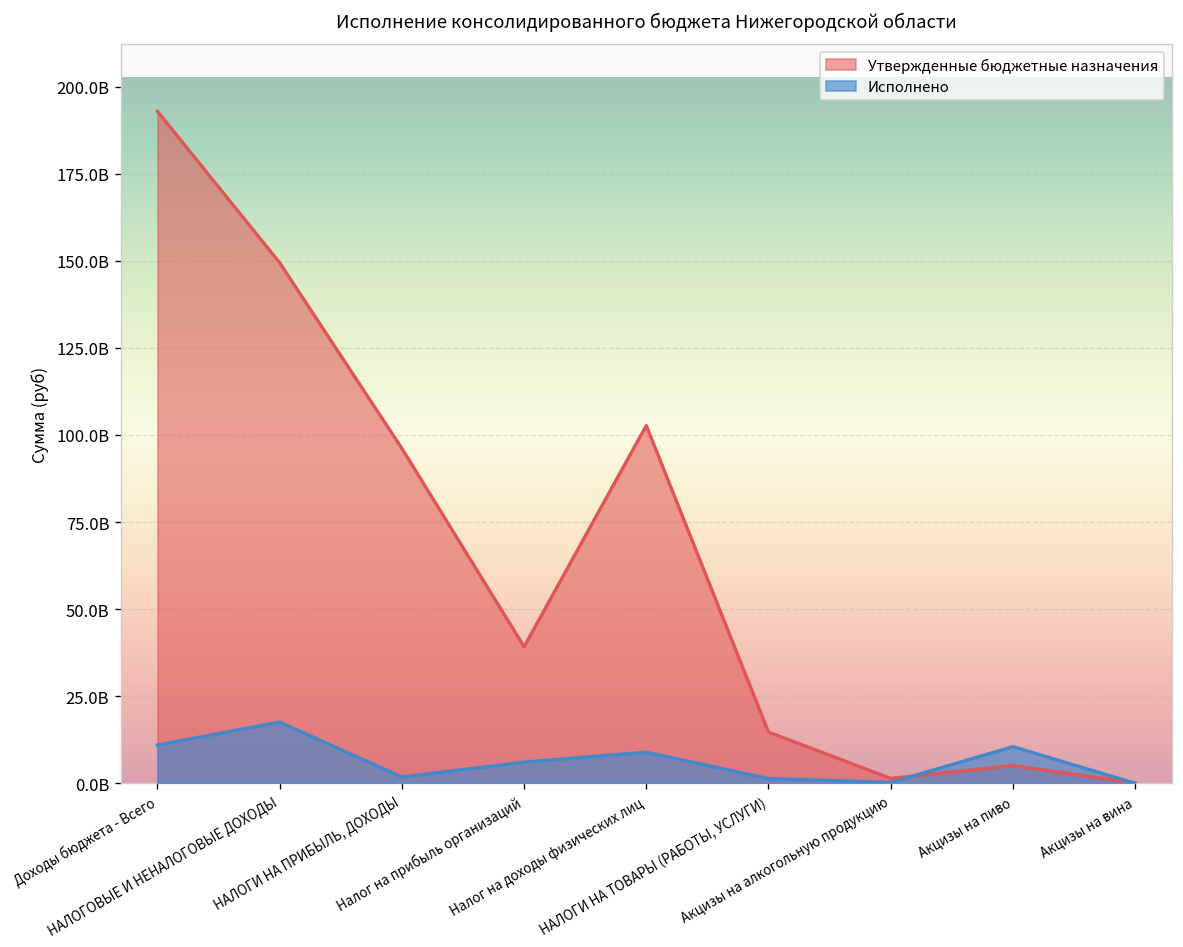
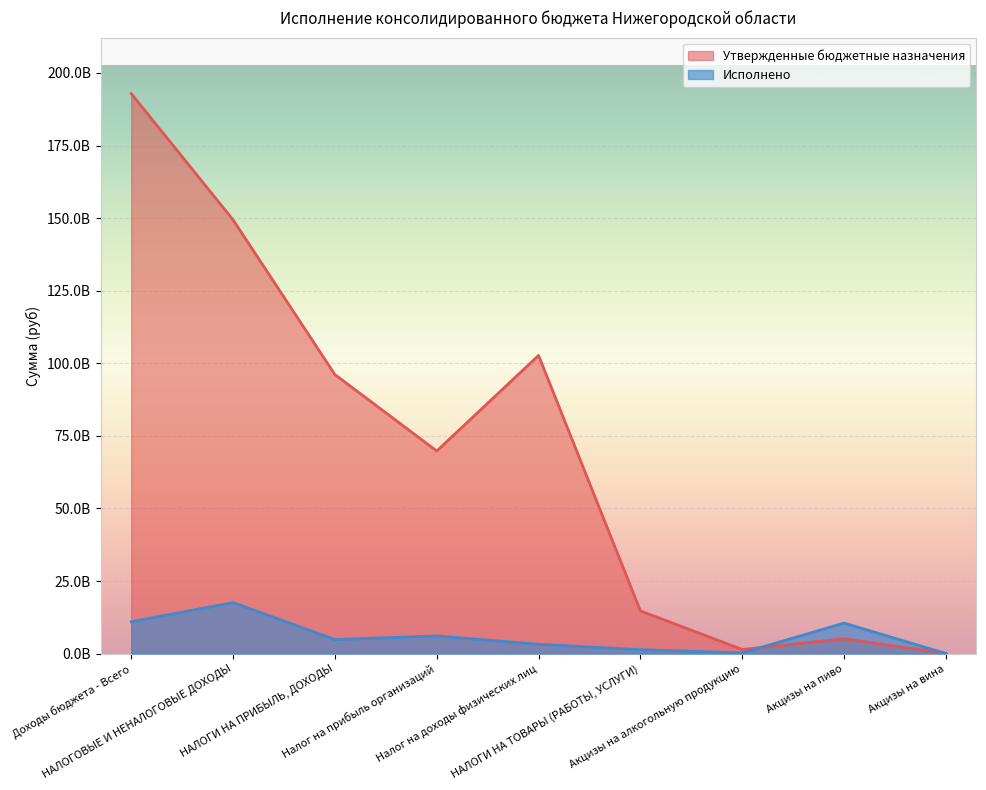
  {
    "Утвержденные бюджетные назначения": {
      "Доходы бюджета - Всего": 193000000000,
      "НАЛОГОВЫЕ И НЕНАЛОГОВЫЕ ДОХОДЫ": 149000000000,
      "НАЛОГИ НА ПРИБЫЛЬ, ДОХОДЫ": 96000000000,
-     "Налог на прибыль организаций": 39000000000,
+     "Налог на прибыль организаций": 70000000000,
      "Налог на доходы физических лиц": 103000000000,
      "НАЛОГИ НА ТОВАРЫ (РАБОТЫ, УСЛУГИ)": 15000000000,
      "Акцизы на алкогольную продукцию": 1000000000,
      "Акцизы на пиво": 5000000000
    },
    "Исполнено": {
      "Доходы бюджета - Всего": 11000000000,
      "НАЛОГОВЫЕ И НЕНАЛОГОВЫЕ ДОХОДЫ": 18000000000,
-     "НАЛОГИ НА ПРИБЫЛЬ, ДОХОДЫ": 2000000000,
+     "НАЛОГИ НА ПРИБЫЛЬ, ДОХОДЫ": 5000000000,
      "Налог на прибыль организаций": 6000000000,
-     "Налог на доходы физических лиц": 9000000000,
+     "Налог на доходы физических лиц": 3000000000,
      "НАЛОГИ НА ТОВАРЫ (РАБОТЫ, УСЛУГИ)": 1000000000,
      "Акцизы на алкогольную продукцию": 0,
      "Акцизы на пиво": 11000000000
    }
  }
